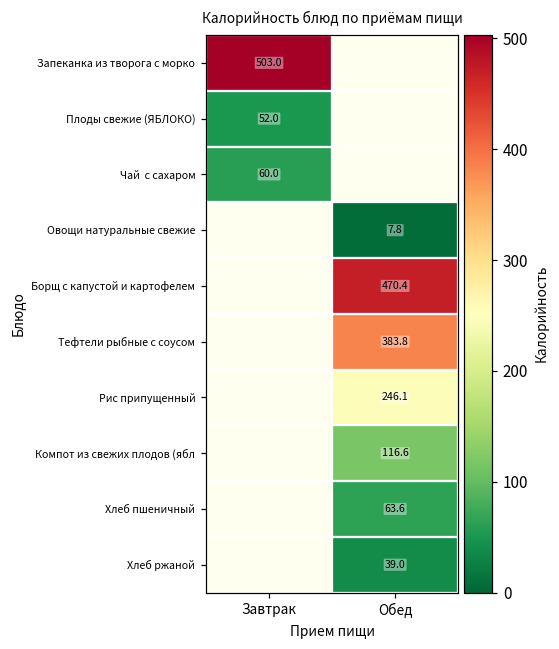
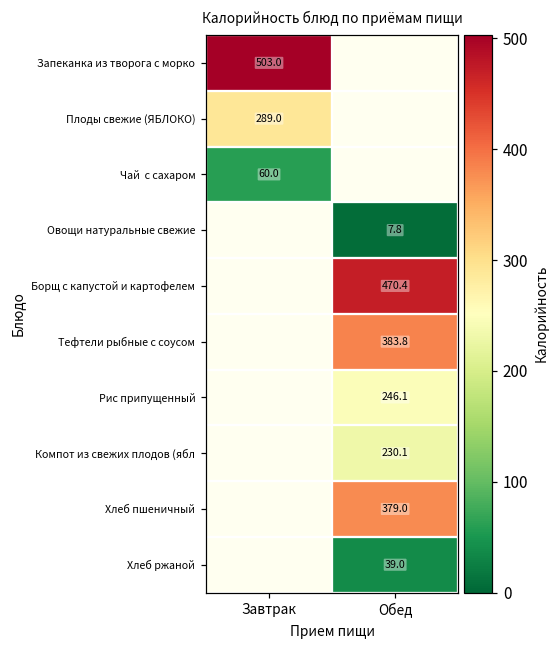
  {
    "Плоды свежие (ЯБЛОКО)": {
-     "Завтрак": 52.0
+     "Завтрак": 289.0
    },
    "Компот из свежих плодов (ябл": {
-     "Обед": 116.6
+     "Обед": 230.1
    },
    "Хлеб пшеничный": {
-     "Обед": 63.6
+     "Обед": 379.0
    }
  }
